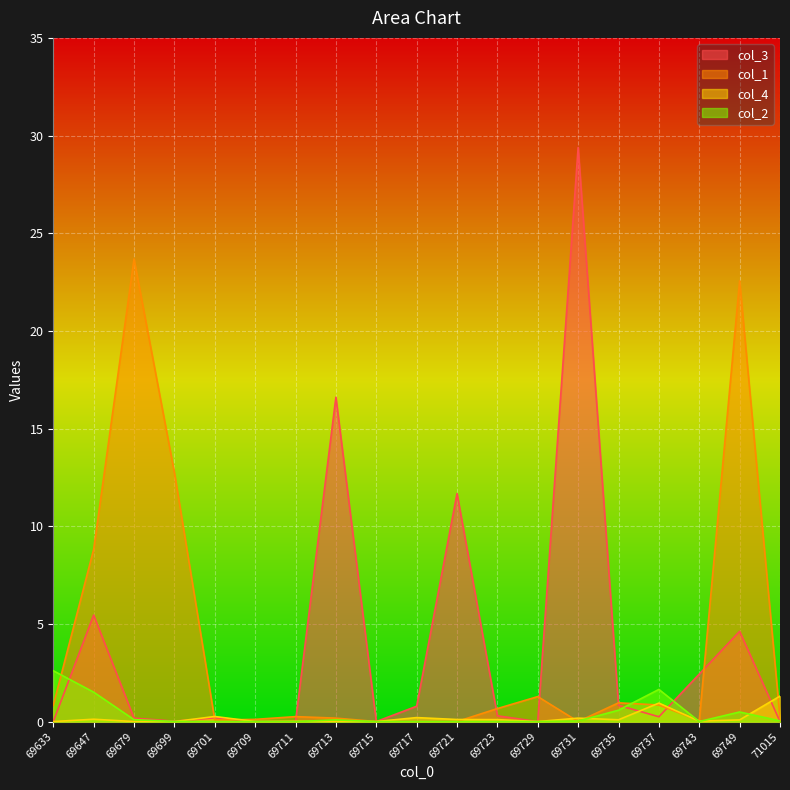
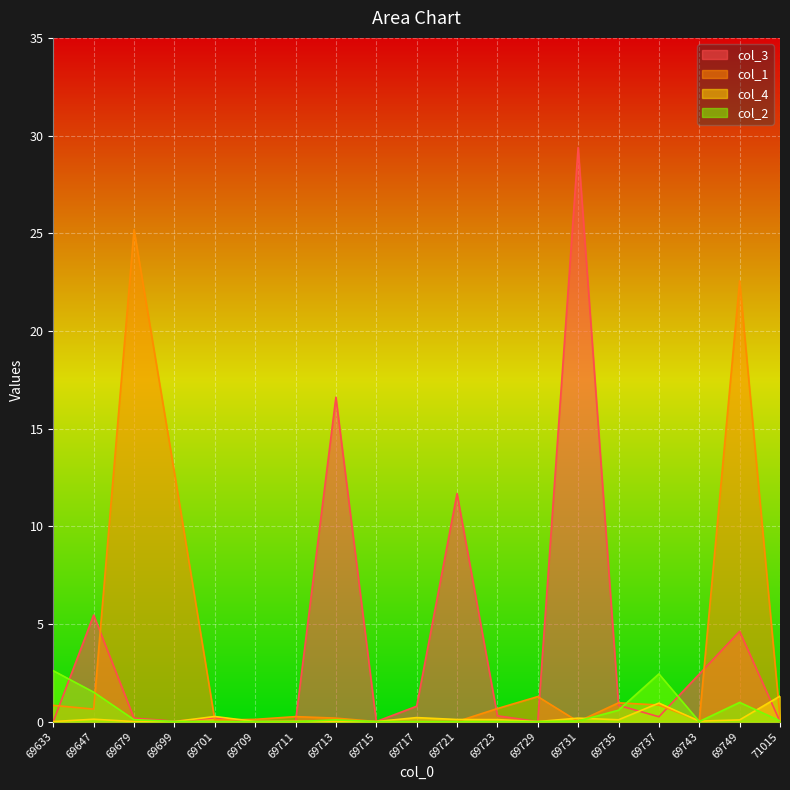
  {
    "col_3": {
      "69647": 5.5,
      "69713": 16.6,
      "69717": 0.8,
      "69721": 11.7,
      "69723": 0.3,
      "69731": 29.4,
      "69737": 0.2,
      "69743": 2.4,
      "69749": 4.6
    },
    "col_1": {
      "69633": 0.8,
-     "69647": 8.8,
-     "69679": 23.7,
+     "69647": 0.6,
+     "69679": 25.2,
      "69699": 12.7,
      "69711": 0.3,
      "69723": 0.7,
      "69729": 1.3,
      "69749": 22.6,
      "71015": 0.2
    },
    "col_4": {
      "69647": 0.1,
      "69717": 0.2,
      "69731": 0.2,
      "69735": 0.1,
      "69749": 0.1,
      "71015": 1.3
    },
    "col_2": {
      "69633": 2.6,
      "69647": 1.5,
      "69735": 0.6,
-     "69737": 1.6,
-     "69749": 0.5
+     "69737": 2.4,
+     "69749": 1.0
    }
  }
